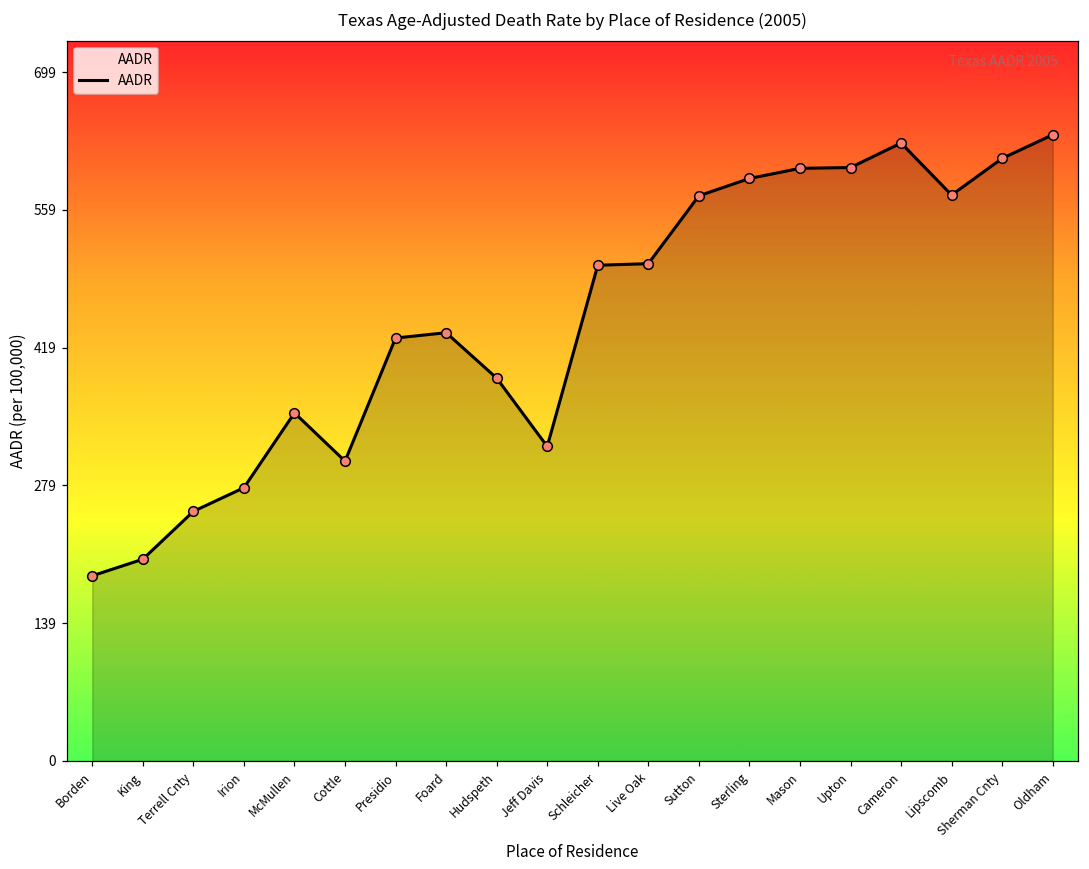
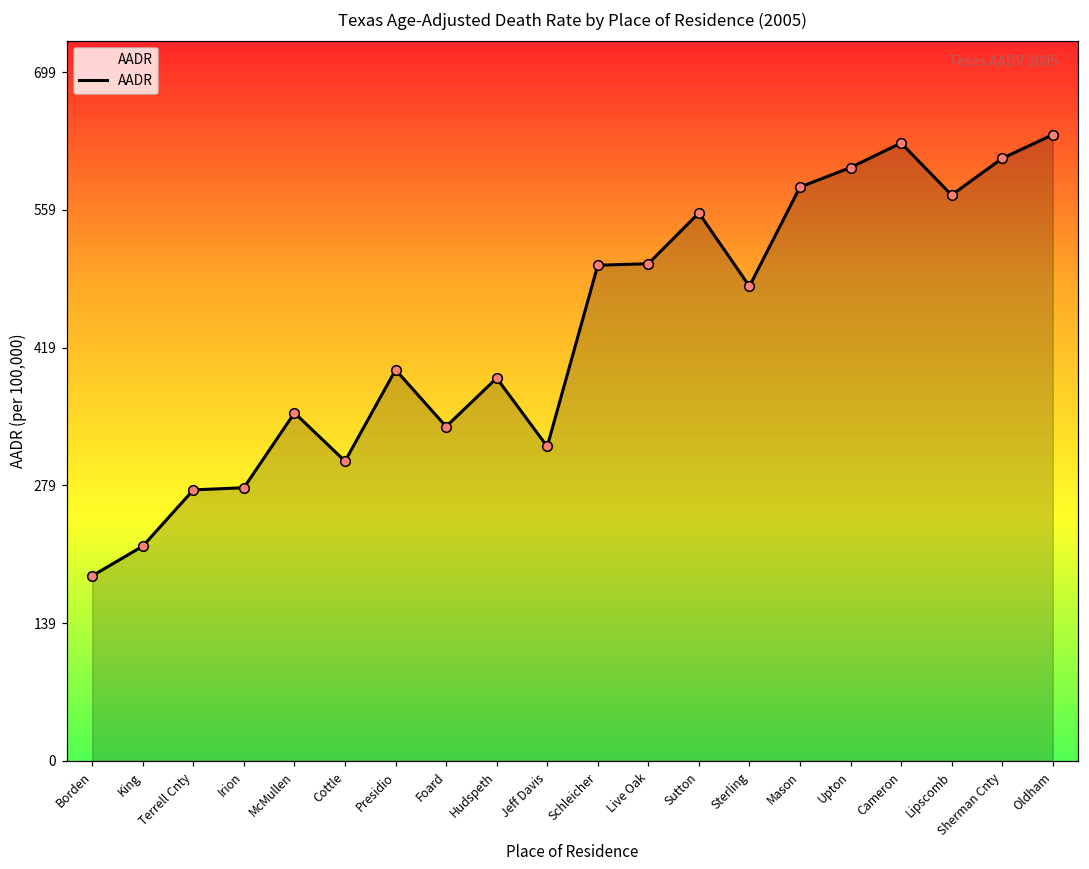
  {
    "Borden": 190,
-   "King": 200,
-   "Terrell Cnty": 250,
+   "King": 220,
+   "Terrell Cnty": 280,
    "Irion": 280,
    "McMullen": 350,
    "Cottle": 300,
-   "Presidio": 430,
-   "Foard": 430,
+   "Presidio": 400,
+   "Foard": 340,
    "Hudspeth": 390,
    "Jeff Davis": 320,
    "Schleicher": 500,
    "Live Oak": 500,
-   "Sutton": 570,
-   "Sterling": 590,
-   "Mason": 600,
+   "Sutton": 560,
+   "Sterling": 480,
+   "Mason": 580,
    "Upton": 600,
    "Cameron": 630,
    "Lipscomb": 570,
    "Sherman Cnty": 610,
    "Oldham": 640
  }
